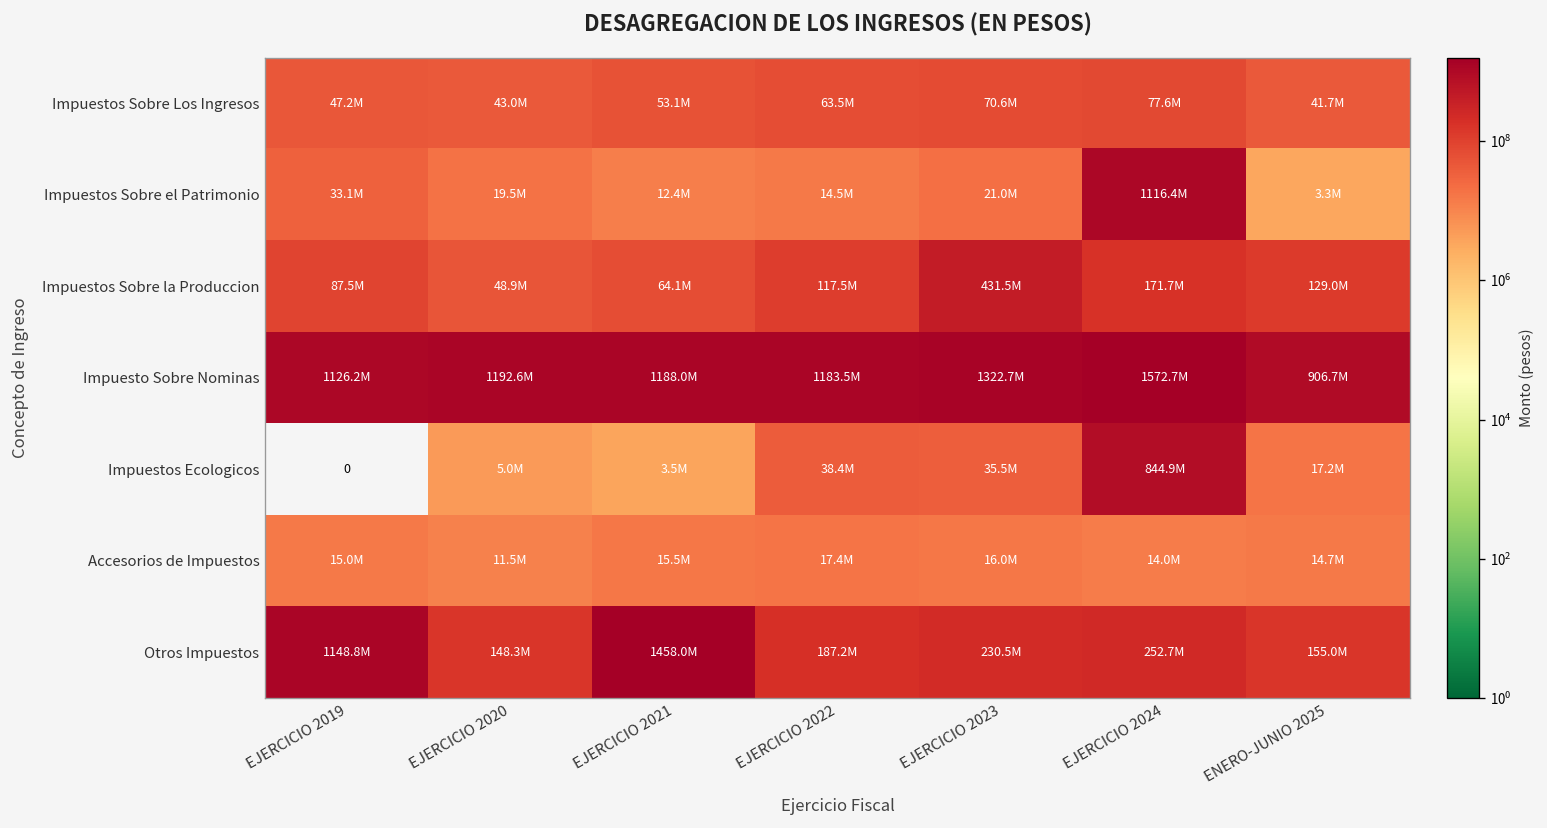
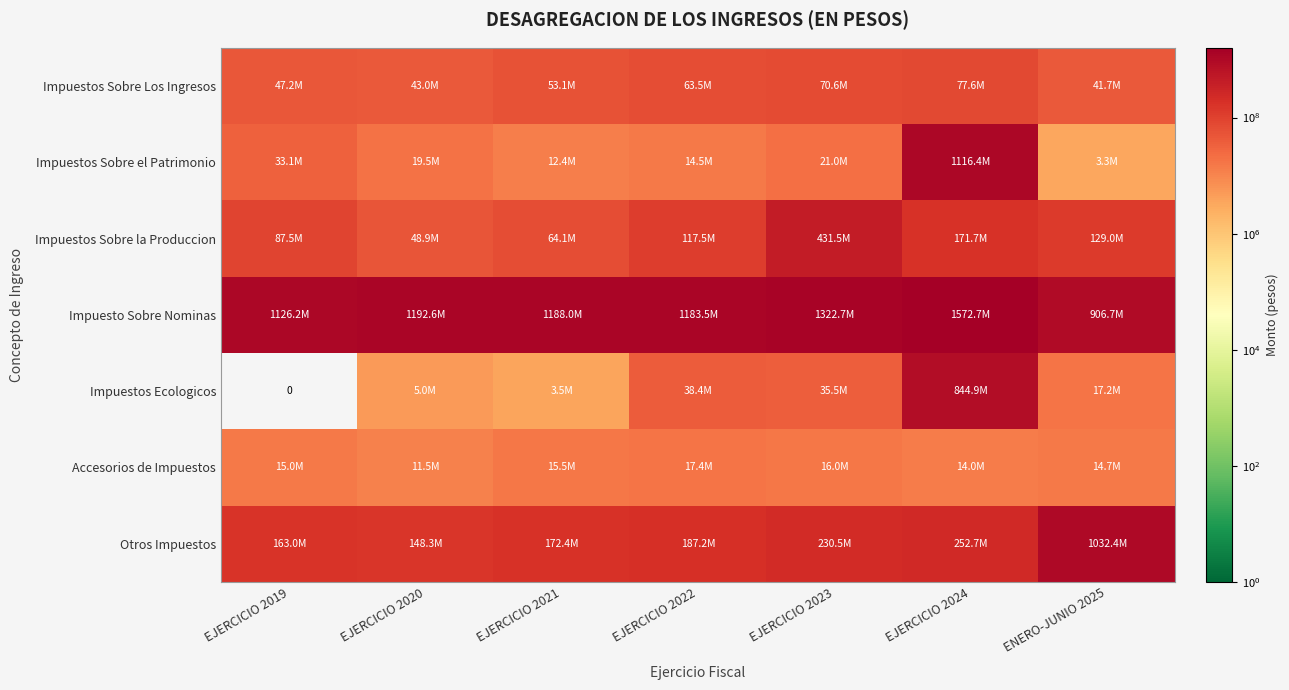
  {
    "Impuestos Sobre Los Ingresos": {
      "EJERCICIO 2019": "47.2M",
      "EJERCICIO 2020": "43.0M",
      "EJERCICIO 2021": "53.1M",
      "EJERCICIO 2022": "63.5M",
      "EJERCICIO 2023": "70.6M",
      "EJERCICIO 2024": "77.6M",
      "ENERO-JUNIO 2025": "41.7M"
    },
    "Impuestos Sobre el Patrimonio": {
      "EJERCICIO 2019": "33.1M",
      "EJERCICIO 2020": "19.5M",
      "EJERCICIO 2021": "12.4M",
      "EJERCICIO 2022": "14.5M",
      "EJERCICIO 2023": "21.0M",
      "EJERCICIO 2024": "1116.4M",
      "ENERO-JUNIO 2025": "3.3M"
    },
    "Impuestos Sobre la Produccion": {
      "EJERCICIO 2019": "87.5M",
      "EJERCICIO 2020": "48.9M",
      "EJERCICIO 2021": "64.1M",
      "EJERCICIO 2022": "117.5M",
      "EJERCICIO 2023": "431.5M",
      "EJERCICIO 2024": "171.7M",
      "ENERO-JUNIO 2025": "129.0M"
    },
    "Impuesto Sobre Nominas": {
      "EJERCICIO 2019": "1126.2M",
      "EJERCICIO 2020": "1192.6M",
      "EJERCICIO 2021": "1188.0M",
      "EJERCICIO 2022": "1183.5M",
      "EJERCICIO 2023": "1322.7M",
      "EJERCICIO 2024": "1572.7M",
      "ENERO-JUNIO 2025": "906.7M"
    },
    "Impuestos Ecologicos": {
      "EJERCICIO 2019": "0",
      "EJERCICIO 2020": "5.0M",
      "EJERCICIO 2021": "3.5M",
      "EJERCICIO 2022": "38.4M",
      "EJERCICIO 2023": "35.5M",
      "EJERCICIO 2024": "844.9M",
      "ENERO-JUNIO 2025": "17.2M"
    },
    "Accesorios de Impuestos": {
      "EJERCICIO 2019": "15.0M",
      "EJERCICIO 2020": "11.5M",
      "EJERCICIO 2021": "15.5M",
      "EJERCICIO 2022": "17.4M",
      "EJERCICIO 2023": "16.0M",
      "EJERCICIO 2024": "14.0M",
      "ENERO-JUNIO 2025": "14.7M"
    },
    "Otros Impuestos": {
-     "EJERCICIO 2019": "1148.8M",
+     "EJERCICIO 2019": "163.0M",
      "EJERCICIO 2020": "148.3M",
-     "EJERCICIO 2021": "1458.0M",
+     "EJERCICIO 2021": "172.4M",
      "EJERCICIO 2022": "187.2M",
      "EJERCICIO 2023": "230.5M",
      "EJERCICIO 2024": "252.7M",
-     "ENERO-JUNIO 2025": "155.0M"
+     "ENERO-JUNIO 2025": "1032.4M"
    }
  }
